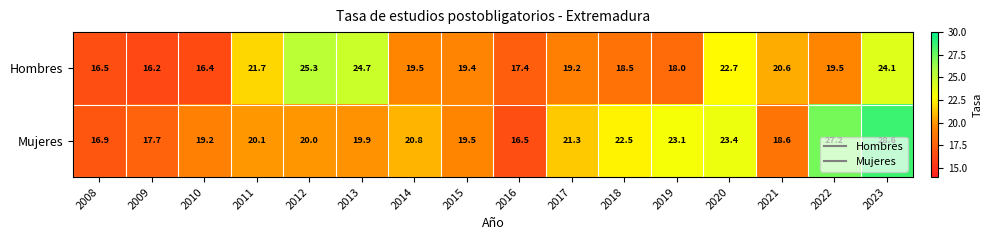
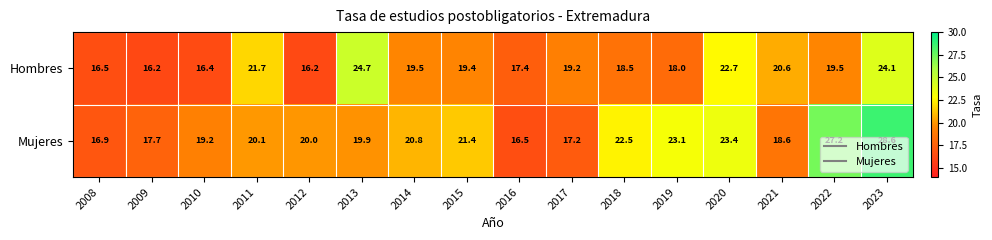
  {
    "Hombres": {
      "2008": 16.5,
      "2009": 16.2,
      "2010": 16.4,
      "2011": 21.7,
-     "2012": 25.3,
+     "2012": 16.2,
      "2013": 24.7,
      "2014": 19.5,
      "2015": 19.4,
      "2016": 17.4,
      "2017": 19.2,
      "2018": 18.5,
      "2019": 18.0,
      "2020": 22.7,
      "2021": 20.6,
      "2022": 19.5,
      "2023": 24.1
    },
    "Mujeres": {
      "2008": 16.9,
      "2009": 17.7,
      "2010": 19.2,
      "2011": 20.1,
      "2012": 20.0,
      "2013": 19.9,
      "2014": 20.8,
-     "2015": 19.5,
+     "2015": 21.4,
      "2016": 16.5,
-     "2017": 21.3,
+     "2017": 17.2,
      "2018": 22.5,
      "2019": 23.1,
      "2020": 23.4,
      "2021": 18.6
    }
  }
